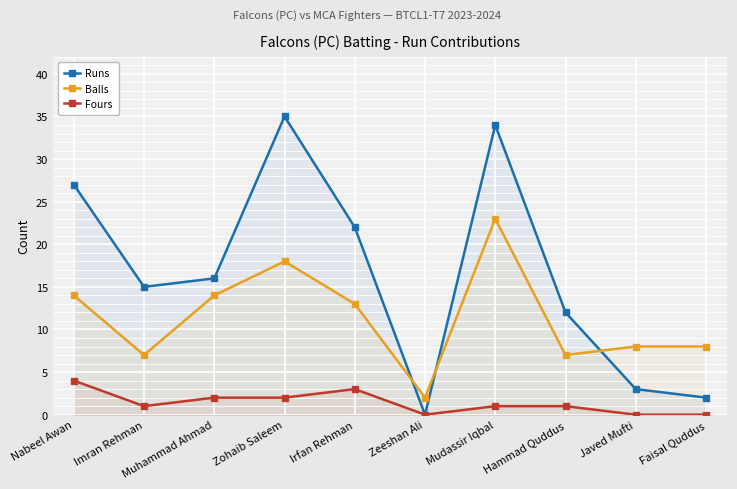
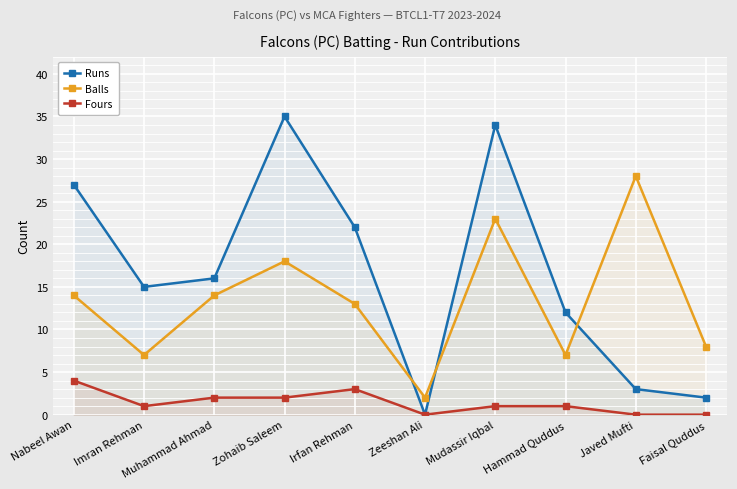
  {
    "Runs": {
      "Nabeel Awan": 27,
      "Imran Rehman": 15,
      "Muhammad Ahmad": 16,
      "Zohaib Saleem": 35,
      "Irfan Rehman": 22,
      "Mudassir Iqbal": 34,
      "Hammad Quddus": 12,
      "Javed Mufti": 3,
      "Faisal Quddus": 2
    },
    "Balls": {
      "Nabeel Awan": 14,
      "Imran Rehman": 7,
      "Muhammad Ahmad": 14,
      "Zohaib Saleem": 18,
      "Irfan Rehman": 13,
      "Zeeshan Ali": 2,
      "Mudassir Iqbal": 23,
      "Hammad Quddus": 7,
-     "Javed Mufti": 8,
+     "Javed Mufti": 28,
      "Faisal Quddus": 8
    },
    "Fours": {
      "Nabeel Awan": 4,
      "Imran Rehman": 1,
      "Muhammad Ahmad": 2,
      "Zohaib Saleem": 2,
      "Irfan Rehman": 3,
      "Mudassir Iqbal": 1,
      "Hammad Quddus": 1,
      "Javed Mufti": 0,
      "Faisal Quddus": 0
    }
  }
